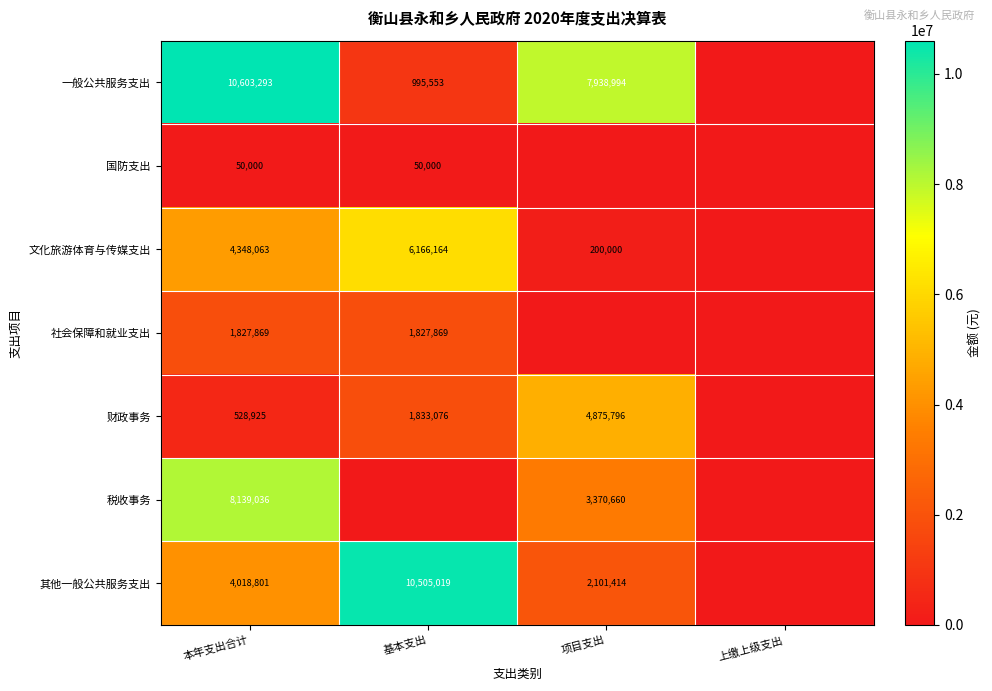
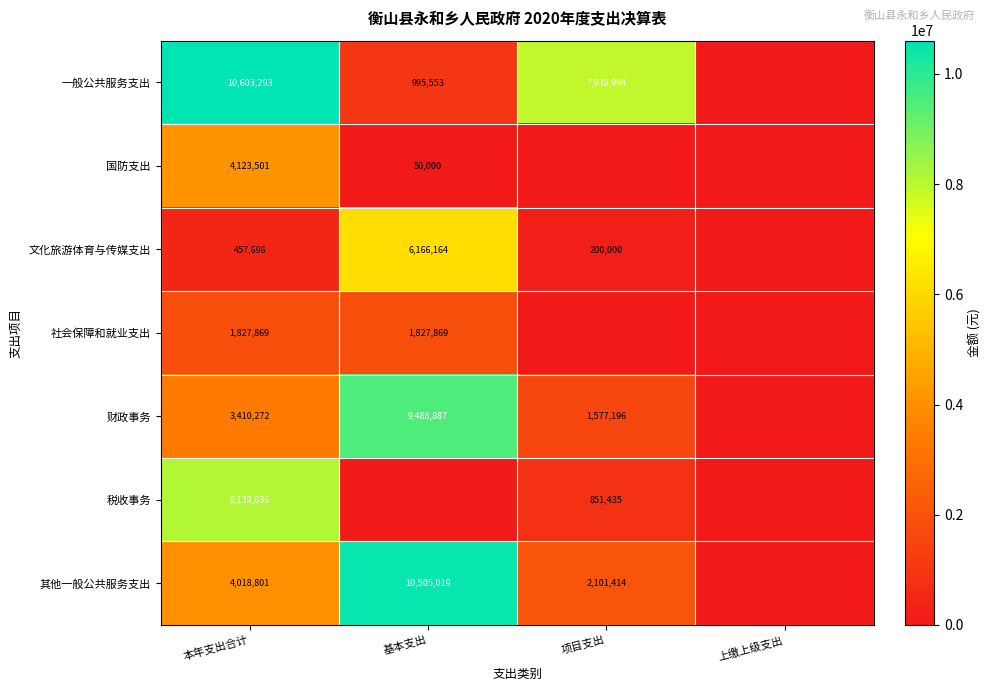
  {
    "一般公共服务支出": {
      "本年支出合计": "10,603,293",
      "基本支出": "995,553",
      "项目支出": "7,938,994"
    },
    "国防支出": {
-     "本年支出合计": "50,000",
+     "本年支出合计": "4,123,501",
      "基本支出": "50,000"
    },
    "文化旅游体育与传媒支出": {
-     "本年支出合计": "4,348,063",
+     "本年支出合计": "457,696",
      "基本支出": "6,166,164",
      "项目支出": "200,000"
    },
    "社会保障和就业支出": {
      "本年支出合计": "1,827,869",
      "基本支出": "1,827,869"
    },
    "财政事务": {
-     "本年支出合计": "528,925",
-     "基本支出": "1,833,076",
-     "项目支出": "4,875,796"
+     "本年支出合计": "3,410,272",
+     "基本支出": "9,488,887",
+     "项目支出": "1,577,196"
    },
    "税收事务": {
      "本年支出合计": "8,139,036",
-     "项目支出": "3,370,660"
+     "项目支出": "851,435"
    },
    "其他一般公共服务支出": {
      "本年支出合计": "4,018,801",
      "基本支出": "10,505,019",
      "项目支出": "2,101,414"
    }
  }
